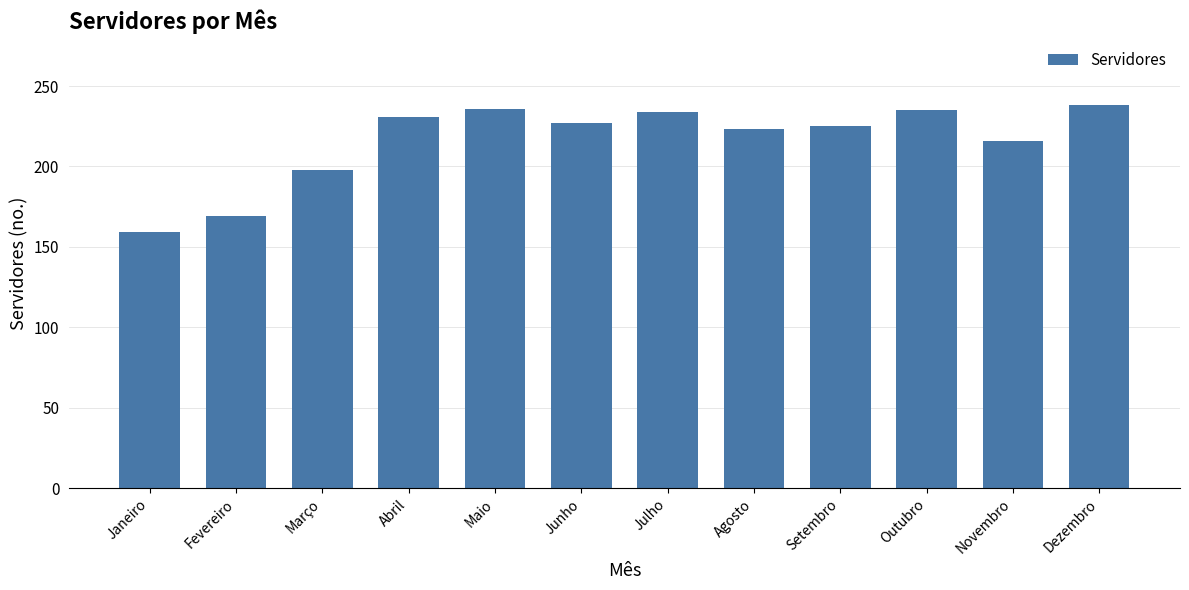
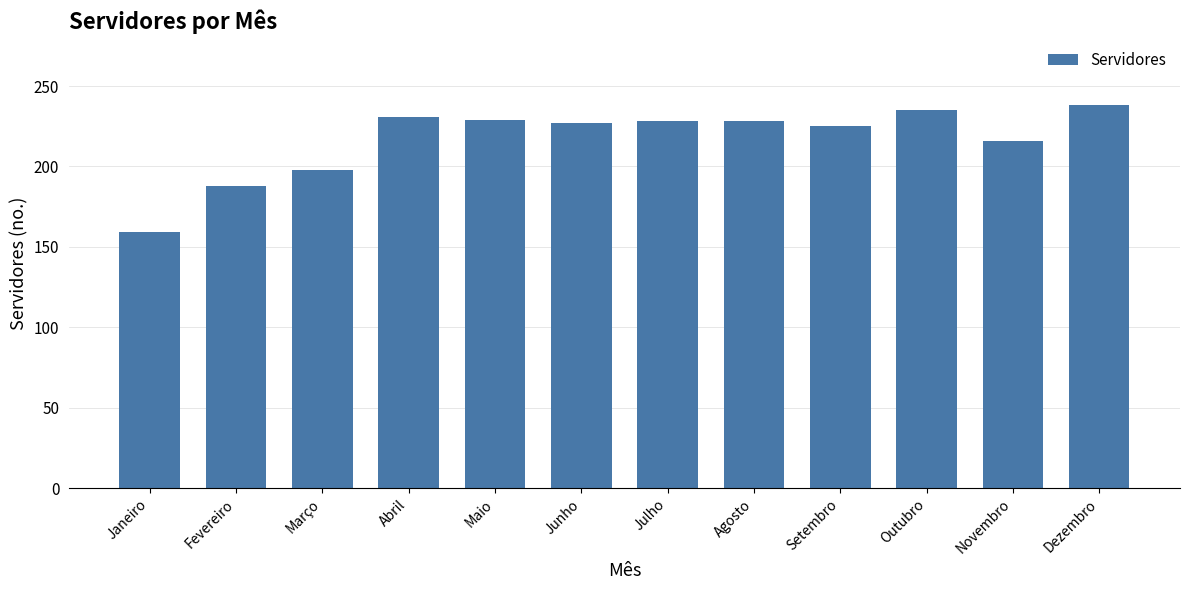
  {
    "Janeiro": 159,
-   "Fevereiro": 169,
+   "Fevereiro": 188,
    "Março": 198,
    "Abril": 231,
-   "Maio": 236,
+   "Maio": 229,
    "Junho": 227,
-   "Julho": 234,
-   "Agosto": 223,
+   "Julho": 228,
+   "Agosto": 228,
    "Setembro": 225,
    "Outubro": 235,
    "Novembro": 216,
    "Dezembro": 238
  }
